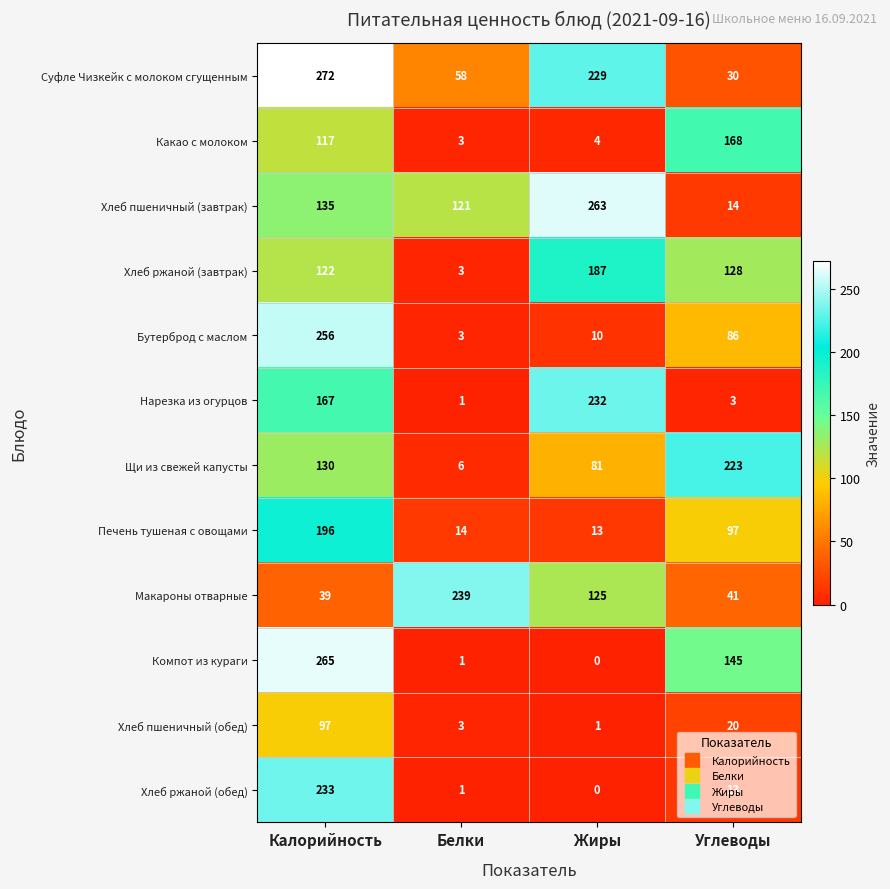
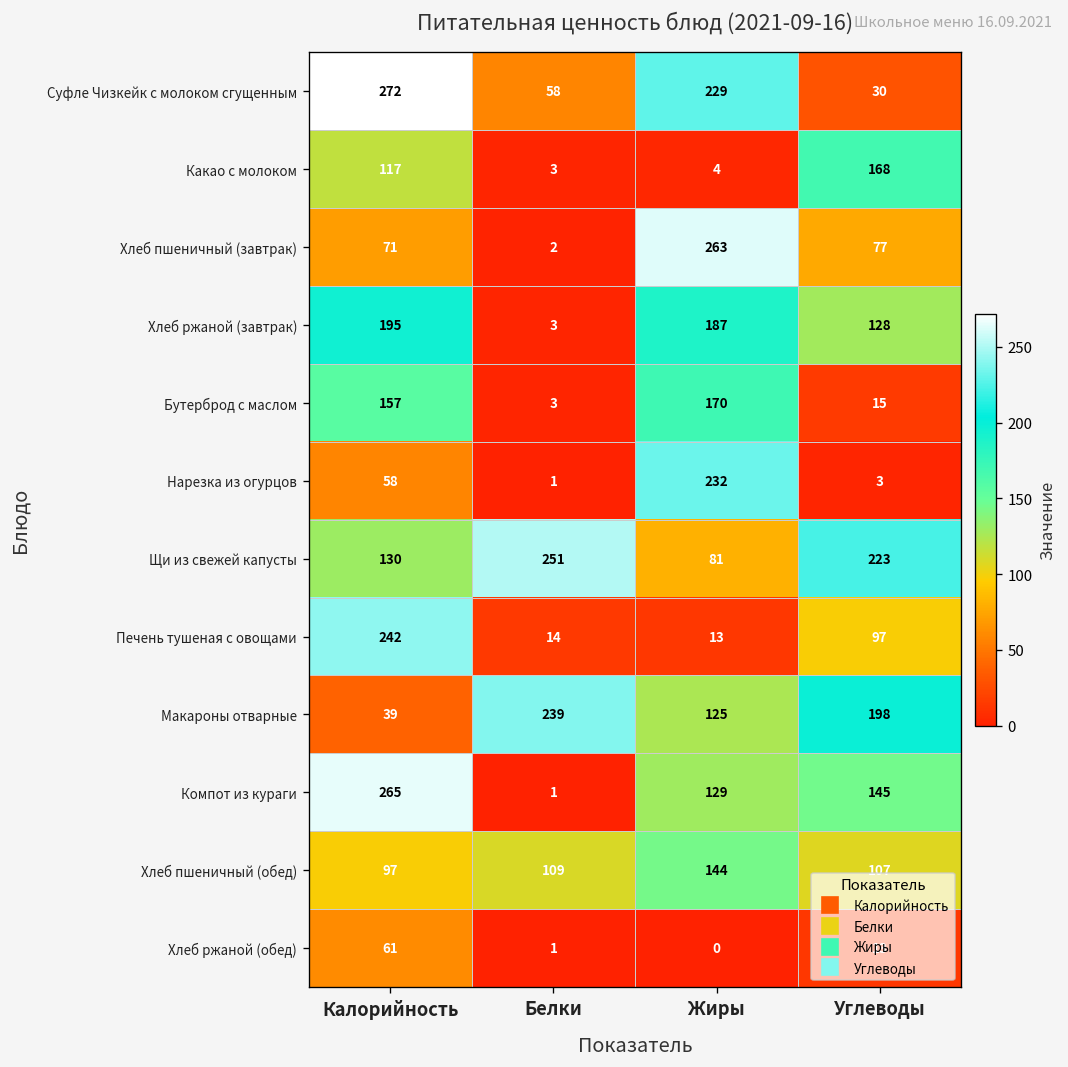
  {
    "Суфле Чизкейк с молоком сгущенным": {
      "Калорийность": 272,
      "Белки": 58,
      "Жиры": 229,
      "Углеводы": 30
    },
    "Какао с молоком": {
      "Калорийность": 117,
      "Белки": 3,
      "Жиры": 4,
      "Углеводы": 168
    },
    "Хлеб пшеничный (завтрак)": {
-     "Калорийность": 135,
-     "Белки": 121,
+     "Калорийность": 71,
+     "Белки": 2,
      "Жиры": 263,
-     "Углеводы": 14
+     "Углеводы": 77
    },
    "Хлеб ржаной (завтрак)": {
-     "Калорийность": 122,
+     "Калорийность": 195,
      "Белки": 3,
      "Жиры": 187,
      "Углеводы": 128
    },
    "Бутерброд с маслом": {
-     "Калорийность": 256,
+     "Калорийность": 157,
      "Белки": 3,
-     "Жиры": 10,
-     "Углеводы": 86
+     "Жиры": 170,
+     "Углеводы": 15
    },
    "Нарезка из огурцов": {
-     "Калорийность": 167,
+     "Калорийность": 58,
      "Белки": 1,
      "Жиры": 232,
      "Углеводы": 3
    },
    "Щи из свежей капусты": {
      "Калорийность": 130,
-     "Белки": 6,
+     "Белки": 251,
      "Жиры": 81,
      "Углеводы": 223
    },
    "Печень тушеная с овощами": {
-     "Калорийность": 196,
+     "Калорийность": 242,
      "Белки": 14,
      "Жиры": 13,
      "Углеводы": 97
    },
    "Макароны отварные": {
      "Калорийность": 39,
      "Белки": 239,
      "Жиры": 125,
-     "Углеводы": 41
+     "Углеводы": 198
    },
    "Компот из кураги": {
      "Калорийность": 265,
      "Белки": 1,
-     "Жиры": 0,
+     "Жиры": 129,
      "Углеводы": 145
    },
    "Хлеб пшеничный (обед)": {
      "Калорийность": 97,
-     "Белки": 3,
-     "Жиры": 1,
-     "Углеводы": 20
+     "Белки": 109,
+     "Жиры": 144,
+     "Углеводы": 107
    },
    "Хлеб ржаной (обед)": {
-     "Калорийность": 233,
+     "Калорийность": 61,
      "Белки": 1,
      "Жиры": 0
    }
  }
